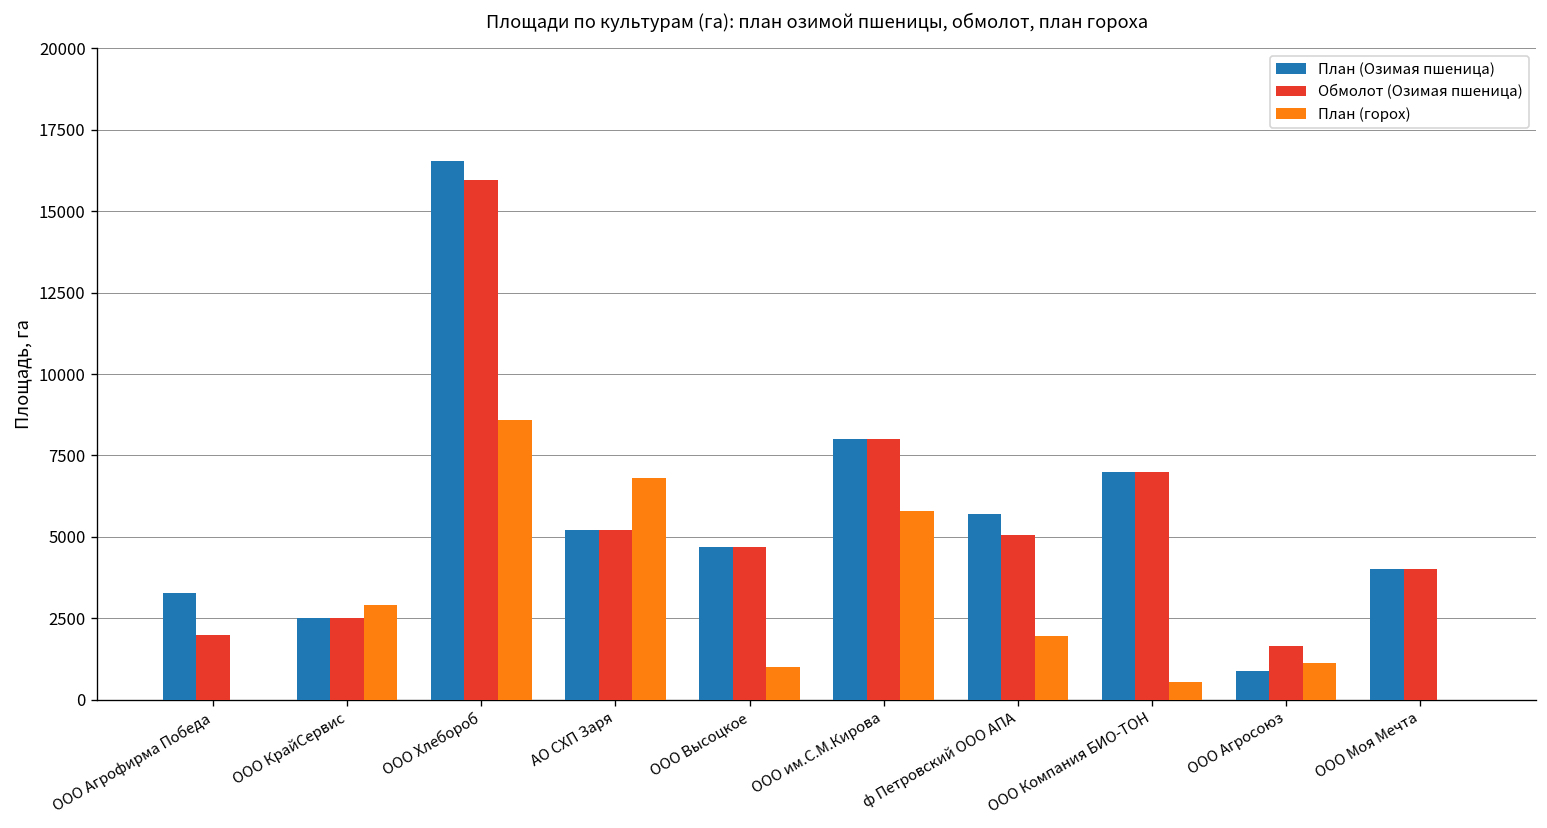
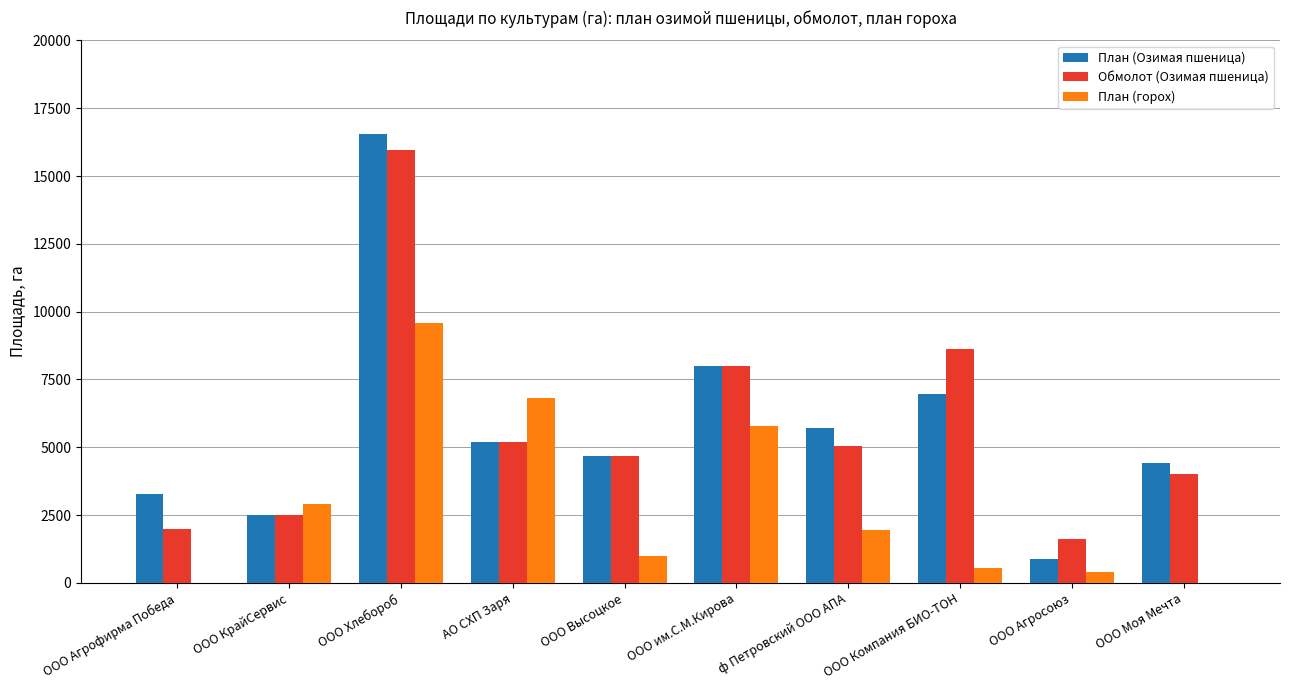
  {
    "План (Озимая пшеница)": {
      "ООО Агрофирма Победа": 3300,
      "ООО КрайСервис": 2500,
      "ООО Хлебороб": 16600,
      "АО СХП Заря": 5200,
      "ООО Высоцкое": 4700,
      "ООО им.С.М.Кирова": 8000,
      "ф Петровский ООО АПА": 5700,
      "ООО Компания БИО-ТОН": 7000,
      "ООО Агросоюз": 900,
-     "ООО Моя Мечта": 4000
+     "ООО Моя Мечта": 4400
    },
    "Обмолот (Озимая пшеница)": {
      "ООО Агрофирма Победа": 2000,
      "ООО КрайСервис": 2500,
      "ООО Хлебороб": 16000,
      "АО СХП Заря": 5200,
      "ООО Высоцкое": 4700,
      "ООО им.С.М.Кирова": 8000,
      "ф Петровский ООО АПА": 5100,
-     "ООО Компания БИО-ТОН": 7000,
+     "ООО Компания БИО-ТОН": 8600,
      "ООО Агросоюз": 1600,
      "ООО Моя Мечта": 4000
    },
    "План (горох)": {
      "ООО Агрофирма Победа": 0,
      "ООО КрайСервис": 2900,
-     "ООО Хлебороб": 8600,
+     "ООО Хлебороб": 9600,
      "АО СХП Заря": 6800,
      "ООО Высоцкое": 1000,
      "ООО им.С.М.Кирова": 5800,
      "ф Петровский ООО АПА": 2000,
      "ООО Компания БИО-ТОН": 500,
-     "ООО Агросоюз": 1100,
+     "ООО Агросоюз": 400,
      "ООО Моя Мечта": 0
    }
  }
